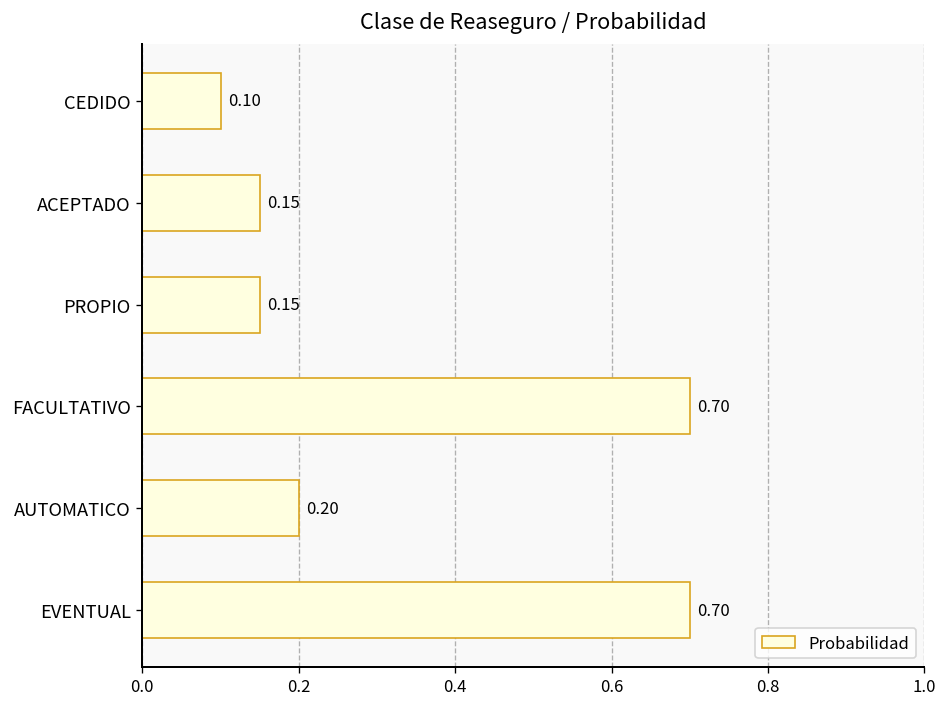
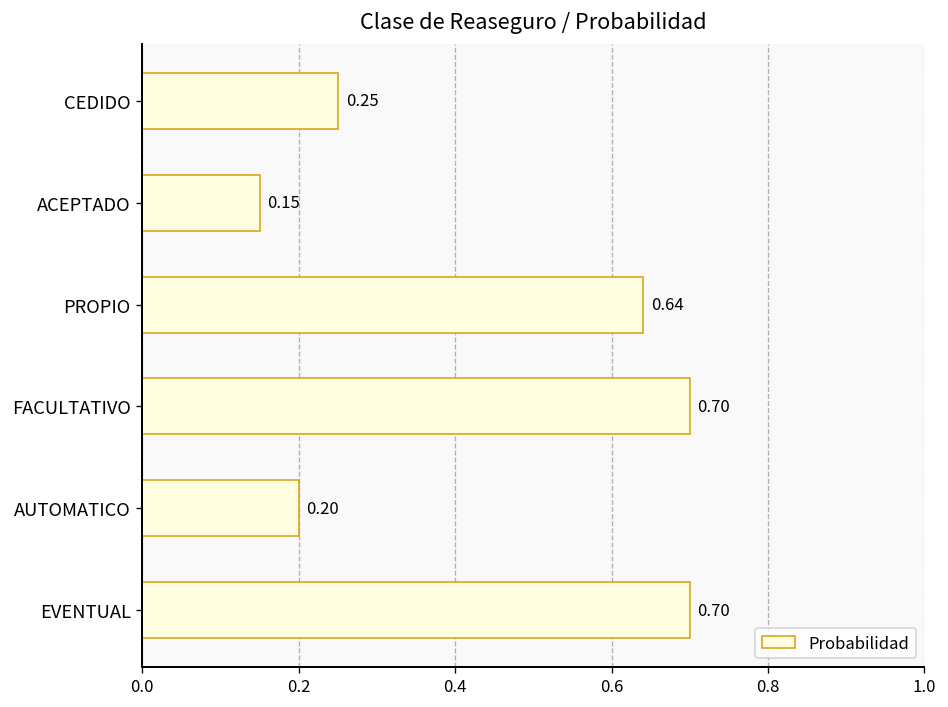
  {
-   "CEDIDO": 0.10,
+   "CEDIDO": 0.25,
    "ACEPTADO": 0.15,
-   "PROPIO": 0.15,
+   "PROPIO": 0.64,
    "FACULTATIVO": 0.70,
    "AUTOMATICO": 0.20,
    "EVENTUAL": 0.70
  }
